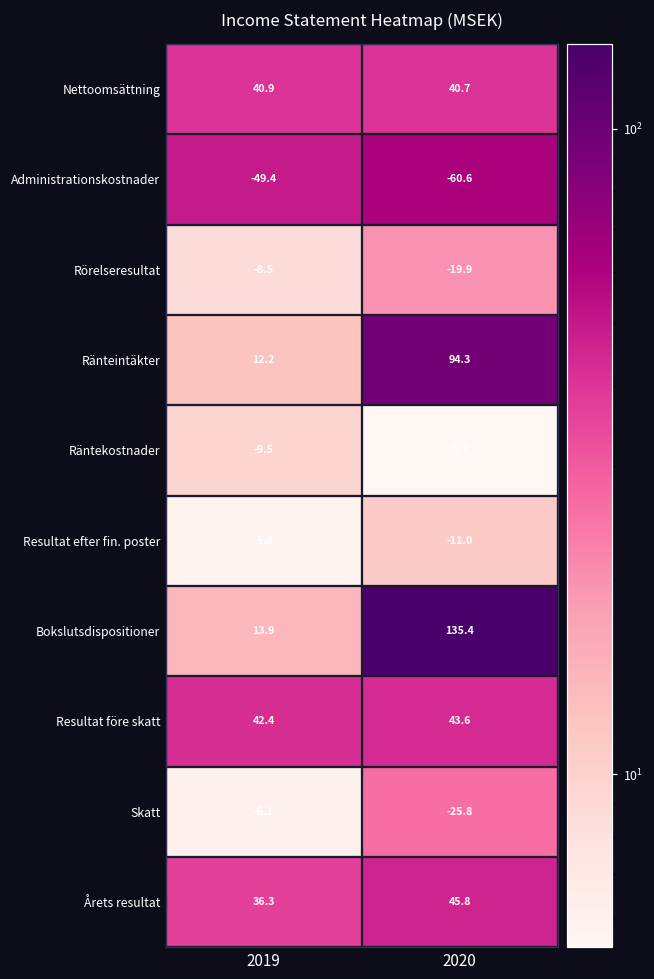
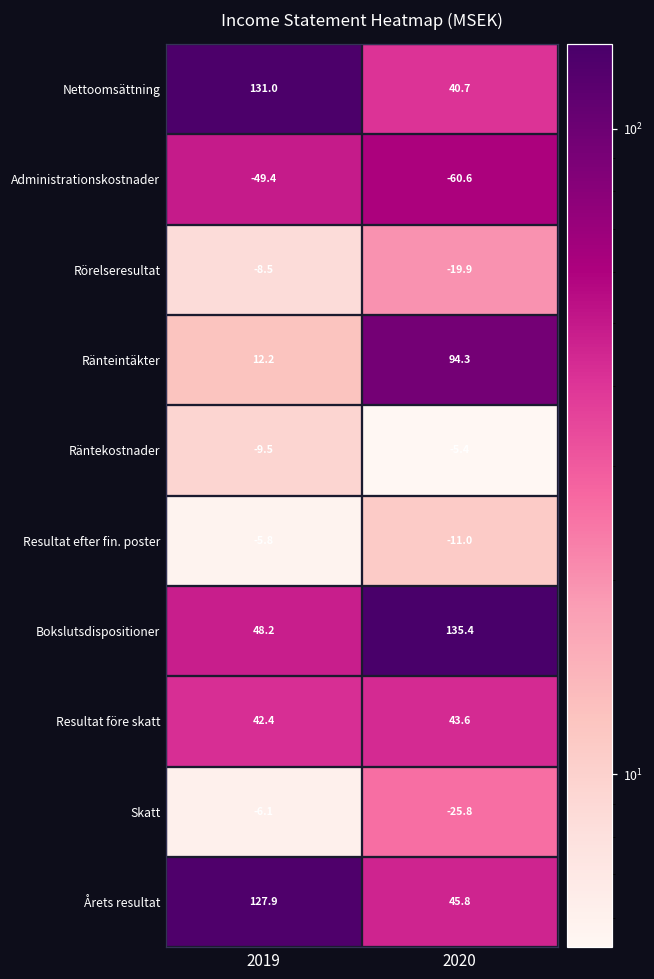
  {
    "Nettoomsättning": {
-     "2019": 40.9,
+     "2019": 131.0,
      "2020": 40.7
    },
    "Administrationskostnader": {
      "2019": -49.4,
      "2020": -60.6
    },
    "Rörelseresultat": {
      "2020": -19.9
    },
    "Ränteintäkter": {
      "2019": 12.2,
      "2020": 94.3
    },
    "Resultat efter fin. poster": {
      "2020": -11.0
    },
    "Bokslutsdispositioner": {
-     "2019": 13.9,
+     "2019": 48.2,
      "2020": 135.4
    },
    "Resultat före skatt": {
      "2019": 42.4,
      "2020": 43.6
    },
    "Skatt": {
      "2020": -25.8
    },
    "Årets resultat": {
-     "2019": 36.3,
+     "2019": 127.9,
      "2020": 45.8
    }
  }
